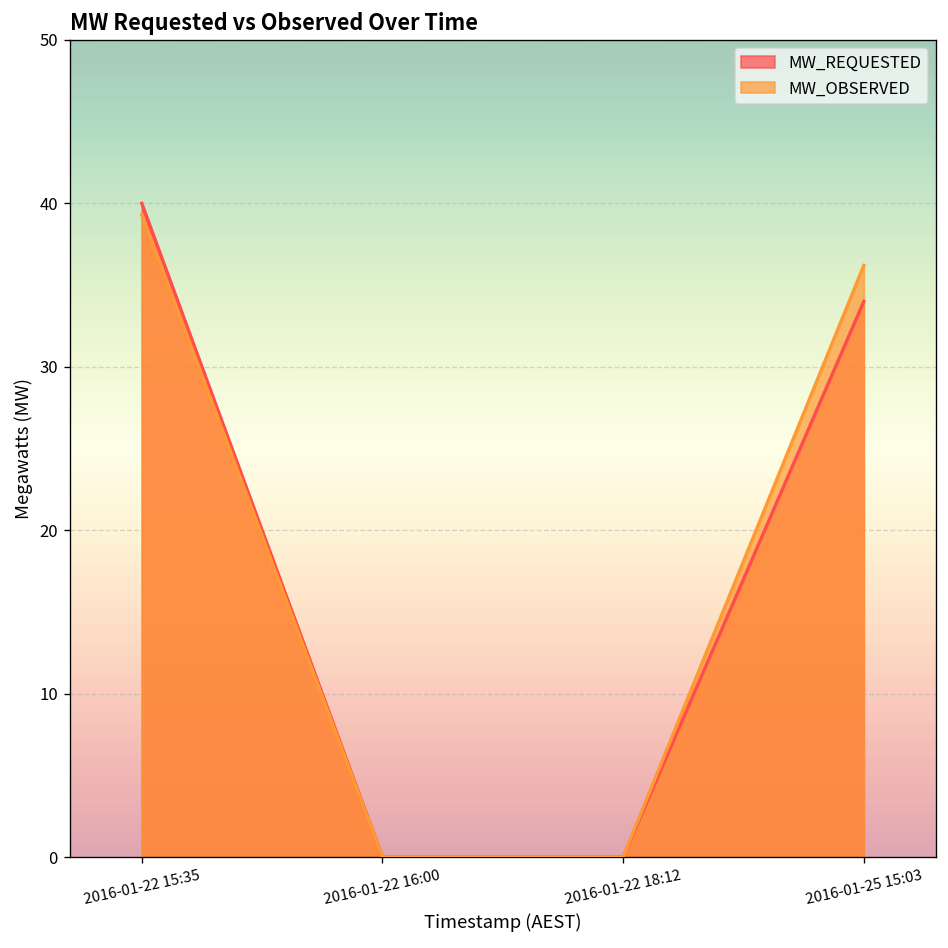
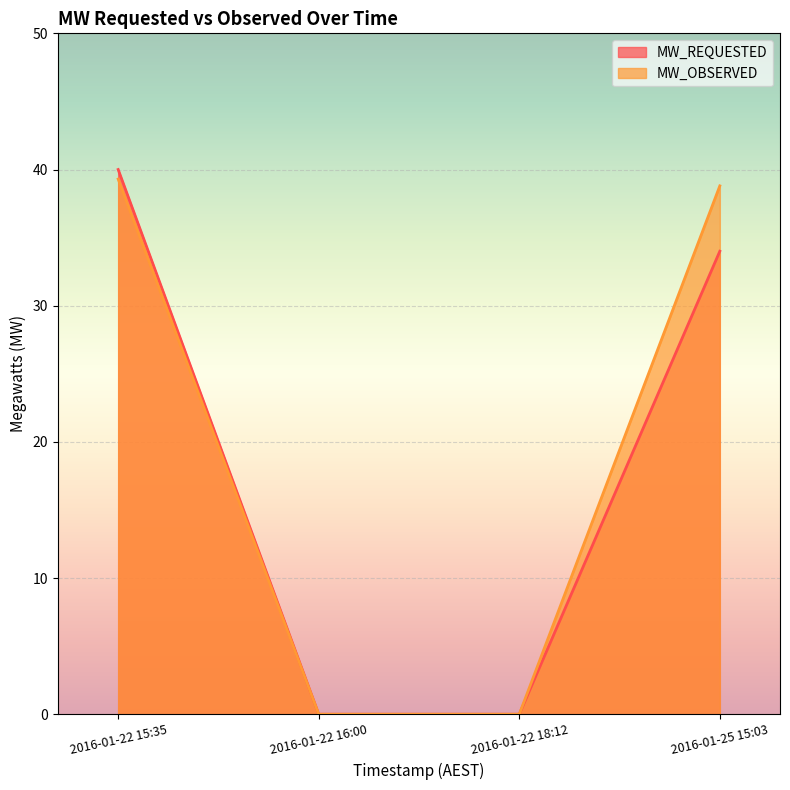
  {
    "MW_REQUESTED": {
      "2016-01-22 15:35": 40.0,
      "2016-01-25 15:03": 34.0
    },
    "MW_OBSERVED": {
      "2016-01-22 15:35": 39.3,
-     "2016-01-25 15:03": 36.2
+     "2016-01-25 15:03": 38.8
    }
  }
